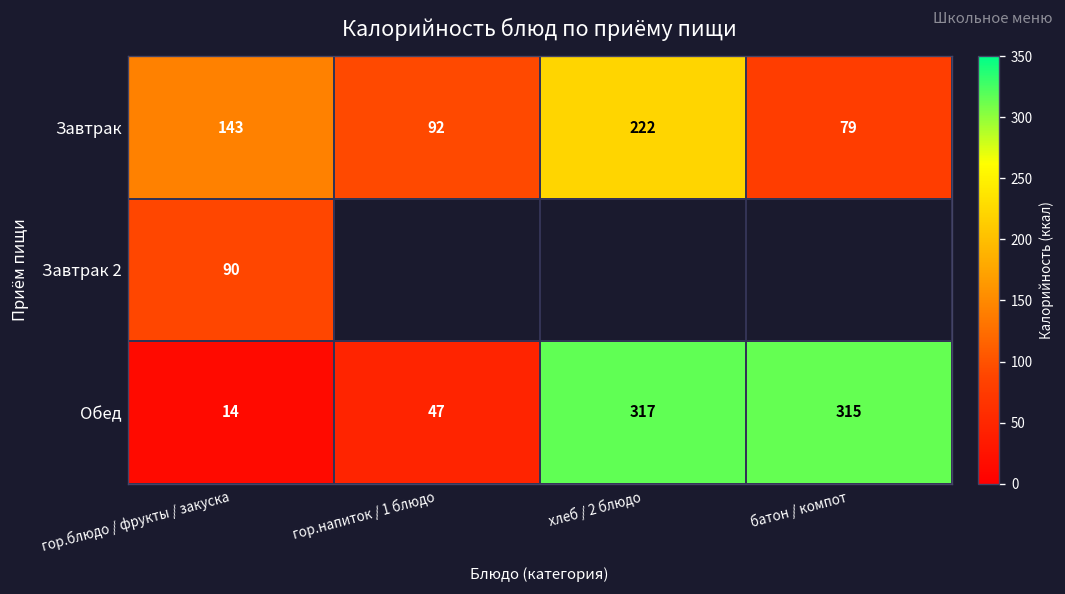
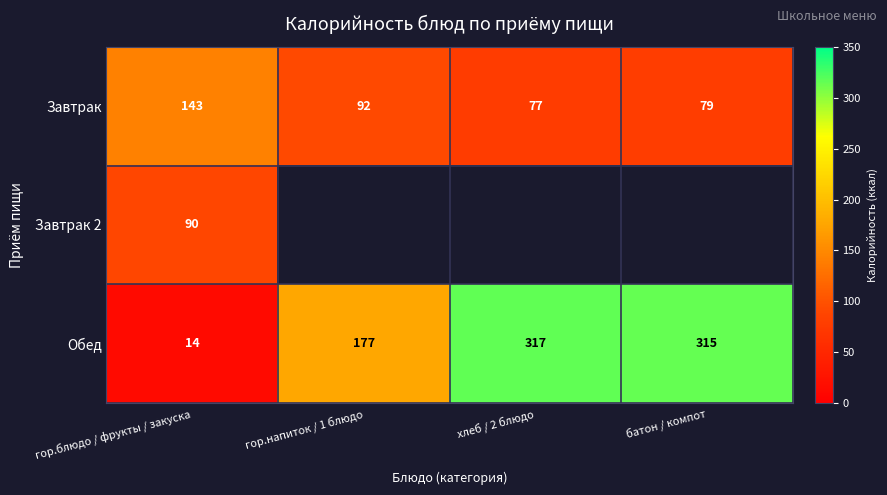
  {
    "Завтрак": {
      "гор.блюдо / фрукты / закуска": 143,
      "гор.напиток / 1 блюдо": 92,
-     "хлеб / 2 блюдо": 222,
+     "хлеб / 2 блюдо": 77,
      "батон / компот": 79
    },
    "Завтрак 2": {
      "гор.блюдо / фрукты / закуска": 90
    },
    "Обед": {
      "гор.блюдо / фрукты / закуска": 14,
-     "гор.напиток / 1 блюдо": 47,
+     "гор.напиток / 1 блюдо": 177,
      "хлеб / 2 блюдо": 317,
      "батон / компот": 315
    }
  }
